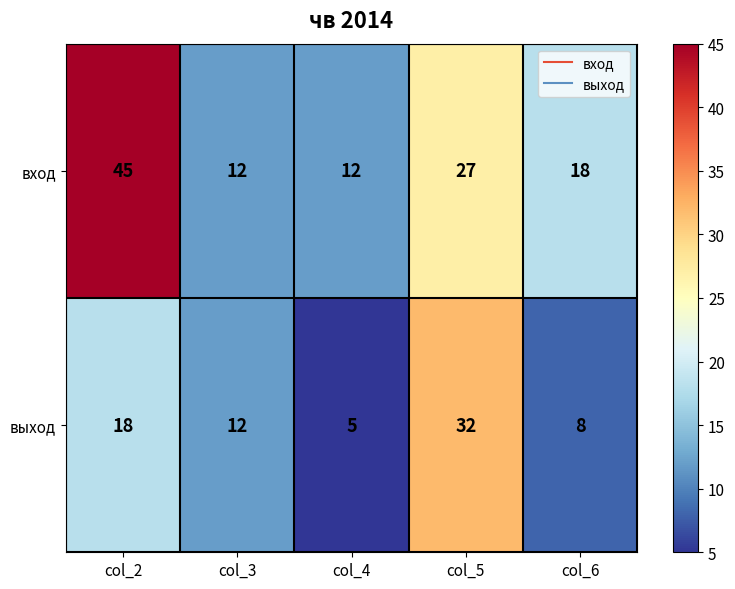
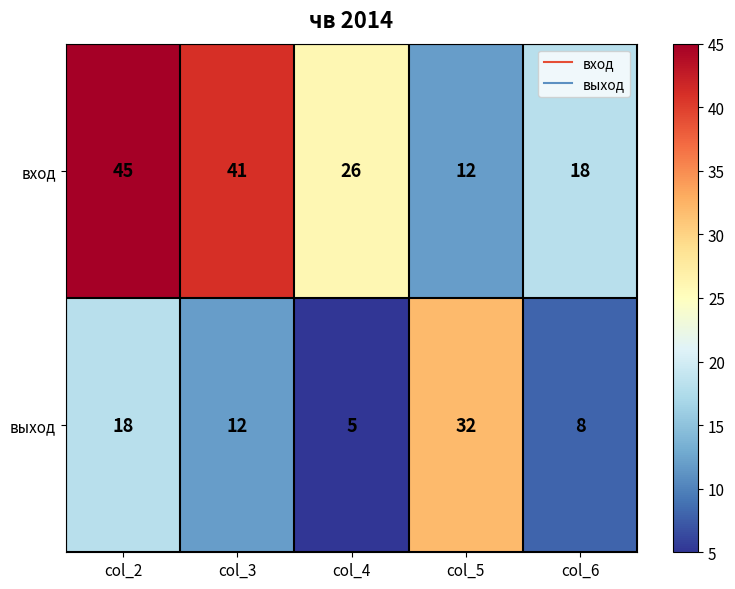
  {
    "вход": {
      "col_2": 45,
-     "col_3": 12,
-     "col_4": 12,
-     "col_5": 27,
+     "col_3": 41,
+     "col_4": 26,
+     "col_5": 12,
      "col_6": 18
    },
    "выход": {
      "col_2": 18,
      "col_3": 12,
      "col_4": 5,
      "col_5": 32,
      "col_6": 8
    }
  }
